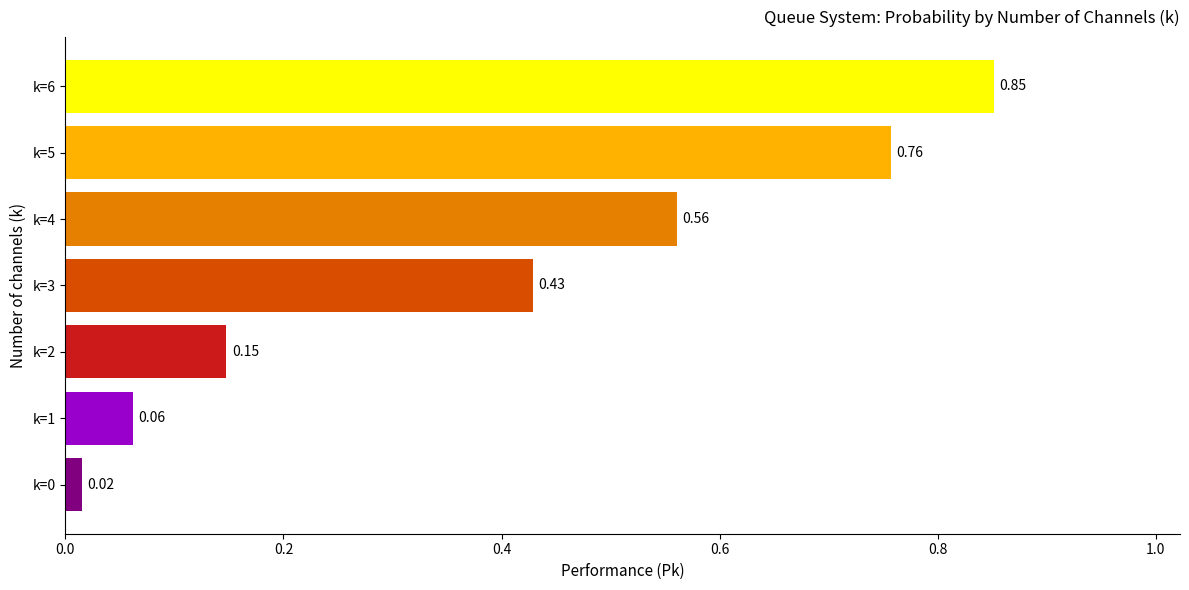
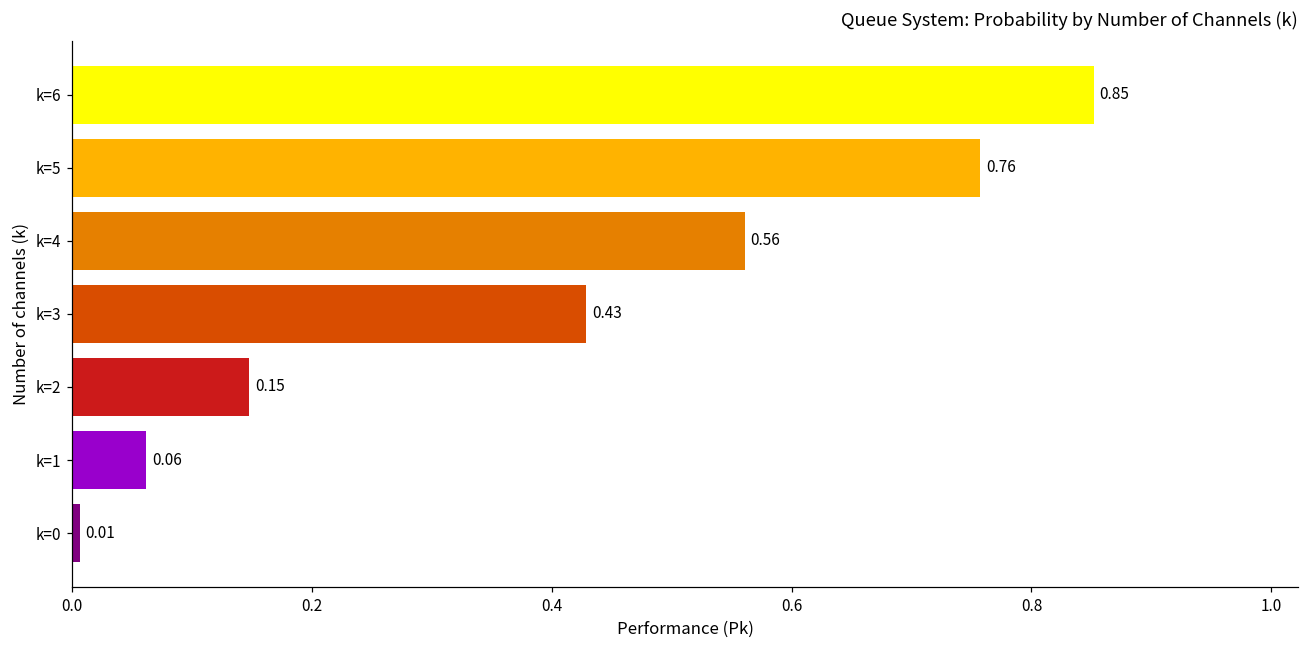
  {
    "k=6": 0.85,
    "k=5": 0.76,
    "k=4": 0.56,
    "k=3": 0.43,
    "k=2": 0.15,
    "k=1": 0.06,
-   "k=0": 0.02
+   "k=0": 0.01
  }
